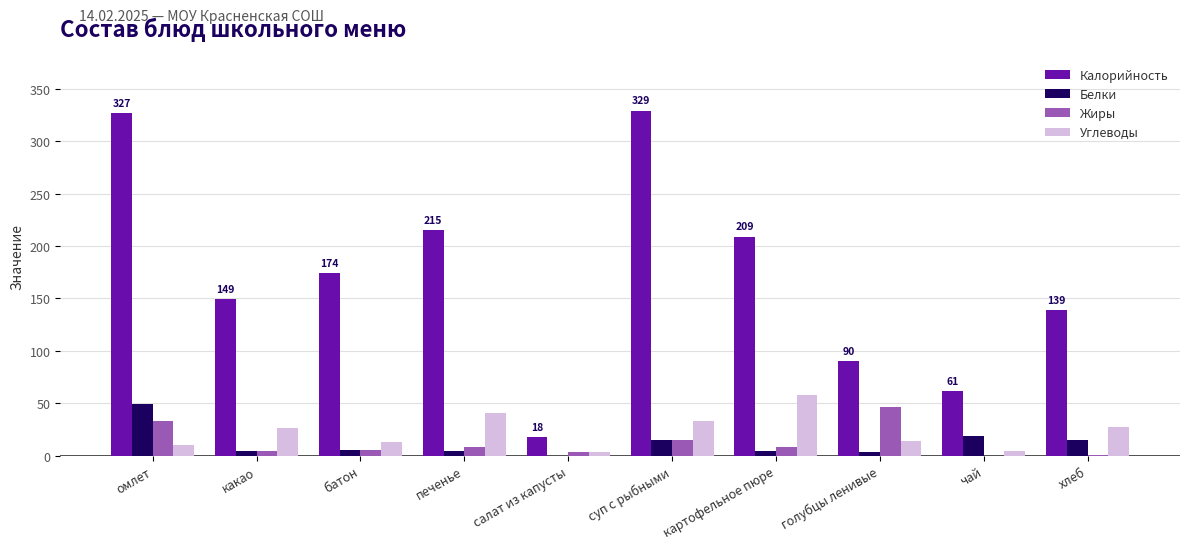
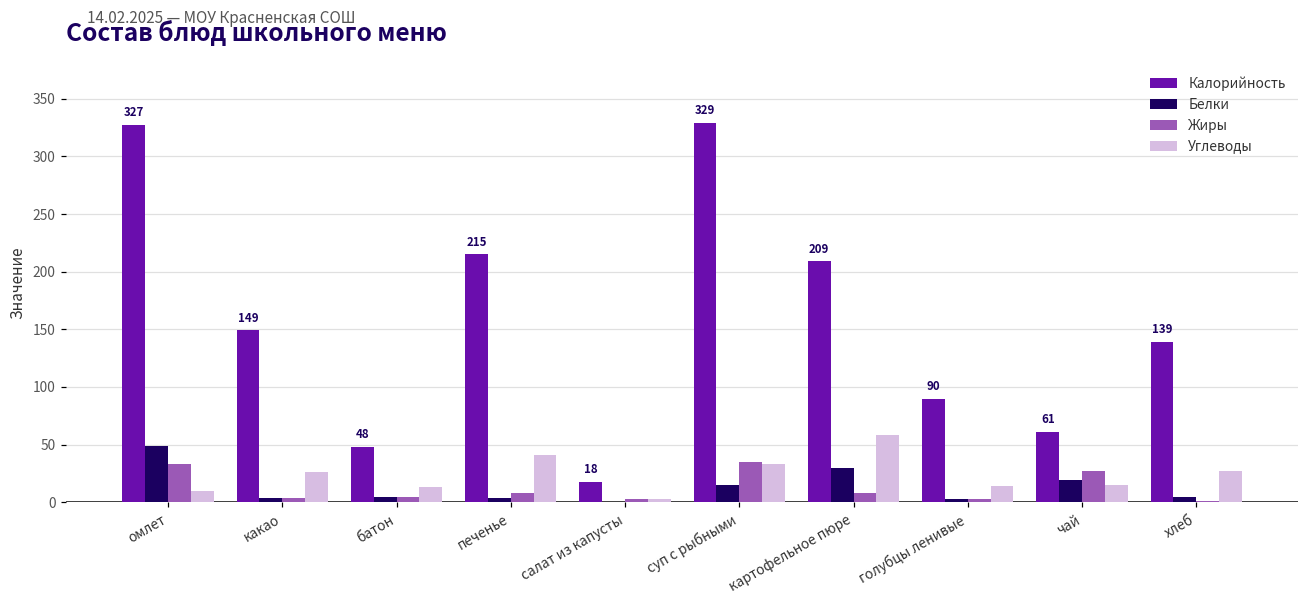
  {
    "Калорийность": {
      "омлет": 327,
      "какао": 149,
-     "батон": 174,
+     "батон": 48,
      "печенье": 215,
      "салат из капусты": 18,
      "суп с рыбными": 329,
      "картофельное пюре": 209,
      "голубцы ленивые": 90,
      "чай": 61,
      "хлеб": 139
    },
    "Белки": {
      "омлет": 49,
      "какао": 4,
      "батон": 5,
      "печенье": 4,
      "салат из капусты": 0,
      "суп с рыбными": 15,
-     "картофельное пюре": 4,
+     "картофельное пюре": 30,
      "голубцы ленивые": 3,
      "чай": 19,
-     "хлеб": 15
+     "хлеб": 5
    },
    "Жиры": {
      "омлет": 33,
      "какао": 4,
      "батон": 5,
      "печенье": 8,
      "салат из капусты": 3,
-     "суп с рыбными": 15,
+     "суп с рыбными": 35,
      "картофельное пюре": 8,
-     "голубцы ленивые": 46,
-     "чай": 0
+     "голубцы ленивые": 3,
+     "чай": 27
    },
    "Углеводы": {
      "омлет": 10,
      "какао": 26,
      "батон": 13,
      "печенье": 41,
      "салат из капусты": 3,
      "суп с рыбными": 33,
      "картофельное пюре": 58,
      "голубцы ленивые": 14,
-     "чай": 4,
+     "чай": 15,
      "хлеб": 27
    }
  }
